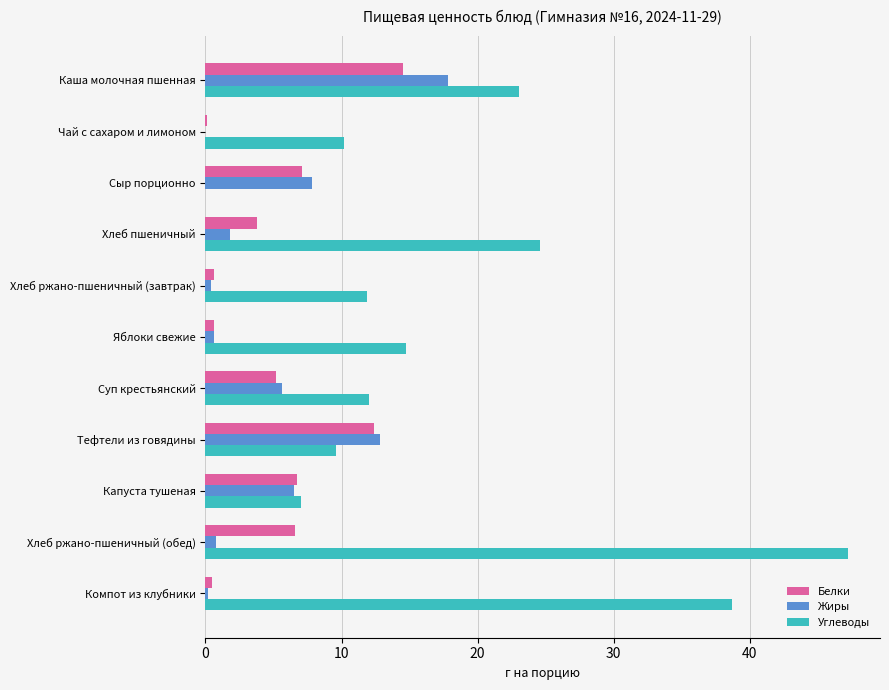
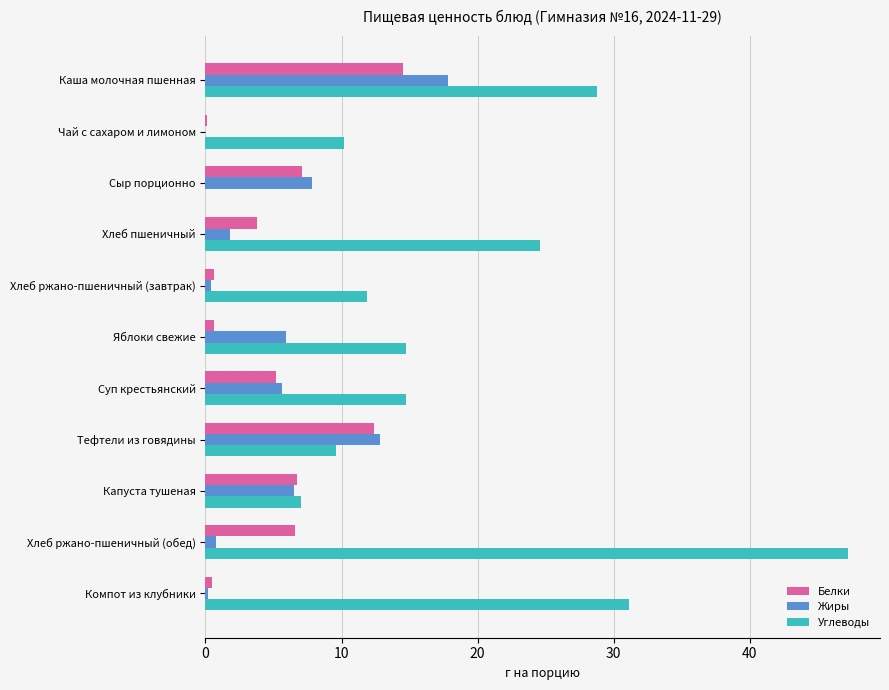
  {
    "Белки": {
      "Каша молочная пшенная": 14.5,
      "Сыр порционно": 7.1,
      "Хлеб пшеничный": 3.8,
      "Хлеб ржано-пшеничный (завтрак)": 0.6,
      "Яблоки свежие": 0.6,
      "Суп крестьянский": 5.2,
      "Тефтели из говядины": 12.4,
      "Капуста тушеная": 6.7,
      "Хлеб ржано-пшеничный (обед)": 6.6,
      "Компот из клубники": 0.5
    },
    "Жиры": {
      "Каша молочная пшенная": 17.8,
      "Чай с сахаром и лимоном": 0.0,
      "Сыр порционно": 7.8,
      "Хлеб пшеничный": 1.8,
      "Хлеб ржано-пшеничный (завтрак)": 0.4,
-     "Яблоки свежие": 0.6,
+     "Яблоки свежие": 5.9,
      "Суп крестьянский": 5.6,
      "Тефтели из говядины": 12.8,
      "Капуста тушеная": 6.5,
      "Хлеб ржано-пшеничный (обед)": 0.8,
      "Компот из клубники": 0.2
    },
    "Углеводы": {
-     "Каша молочная пшенная": 23.0,
+     "Каша молочная пшенная": 28.8,
      "Чай с сахаром и лимоном": 10.2,
      "Сыр порционно": 0.0,
      "Хлеб пшеничный": 24.6,
      "Хлеб ржано-пшеничный (завтрак)": 11.9,
      "Яблоки свежие": 14.7,
-     "Суп крестьянский": 12.0,
+     "Суп крестьянский": 14.7,
      "Тефтели из говядины": 9.6,
      "Капуста тушеная": 7.0,
      "Хлеб ржано-пшеничный (обед)": 47.2,
-     "Компот из клубники": 38.7
+     "Компот из клубники": 31.1
    }
  }
